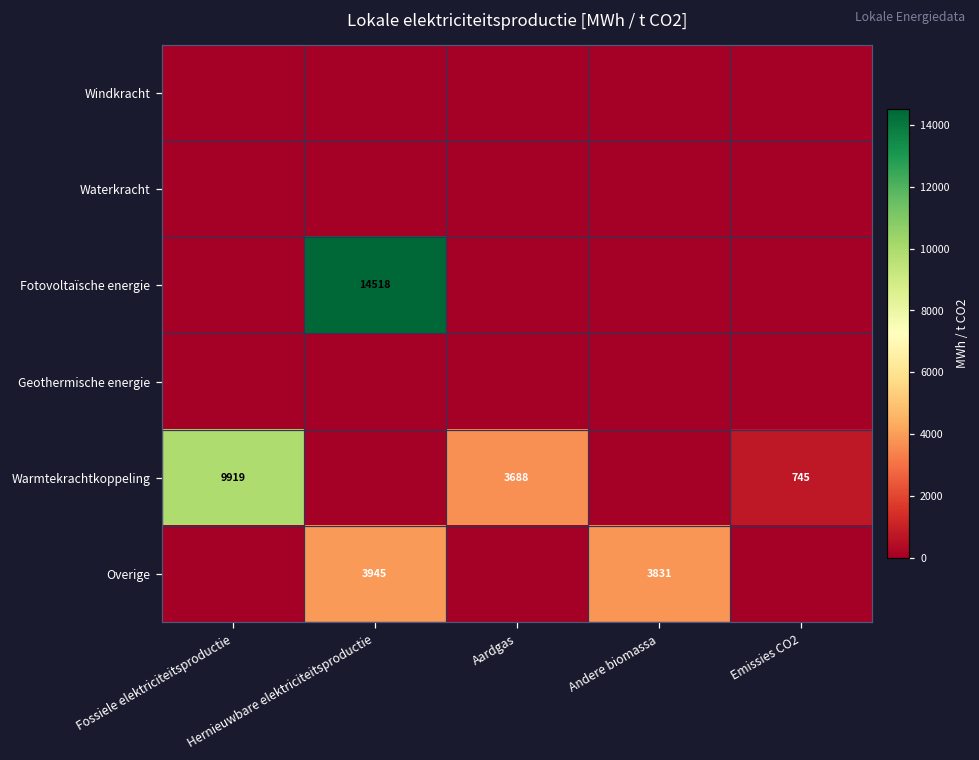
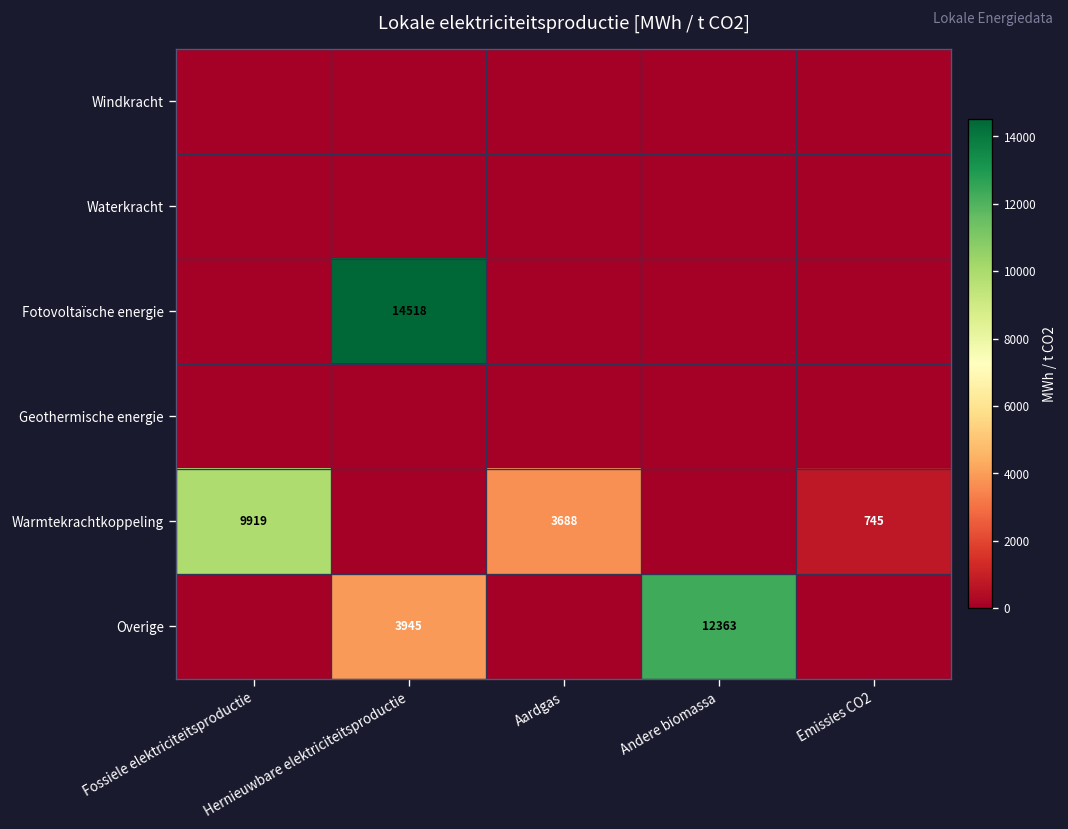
  {
    "Fotovoltaïsche energie": {
      "Hernieuwbare elektriciteitsproductie": 14518
    },
    "Warmtekrachtkoppeling": {
      "Fossiele elektriciteitsproductie": 9919,
      "Aardgas": 3688,
      "Emissies CO2": 745
    },
    "Overige": {
      "Hernieuwbare elektriciteitsproductie": 3945,
-     "Andere biomassa": 3831
+     "Andere biomassa": 12363
    }
  }
